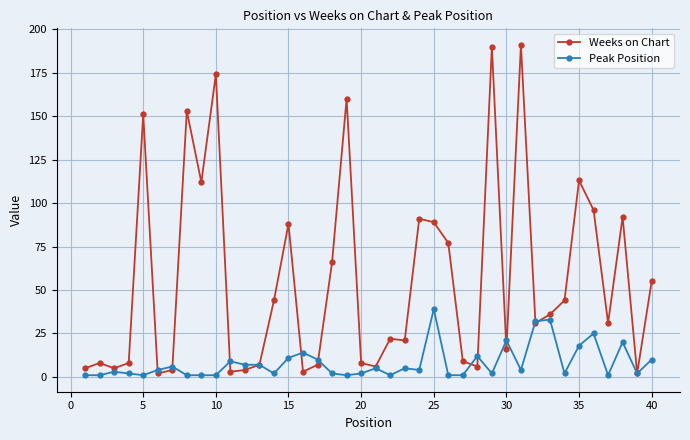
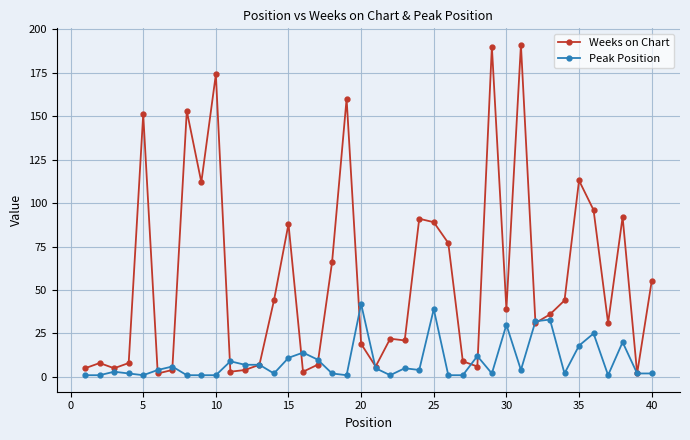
  {
    "Weeks on Chart": {
      "5": 151,
      "10": 174,
      "15": 88,
-     "20": 8,
+     "20": 19,
      "25": 89,
-     "30": 16,
+     "30": 39,
      "35": 113,
      "40": 55
    },
    "Peak Position": {
      "5": 1,
      "10": 1,
      "15": 11,
-     "20": 2,
+     "20": 42,
      "25": 39,
-     "30": 21,
+     "30": 30,
      "35": 18,
-     "40": 10
+     "40": 2
    }
  }
